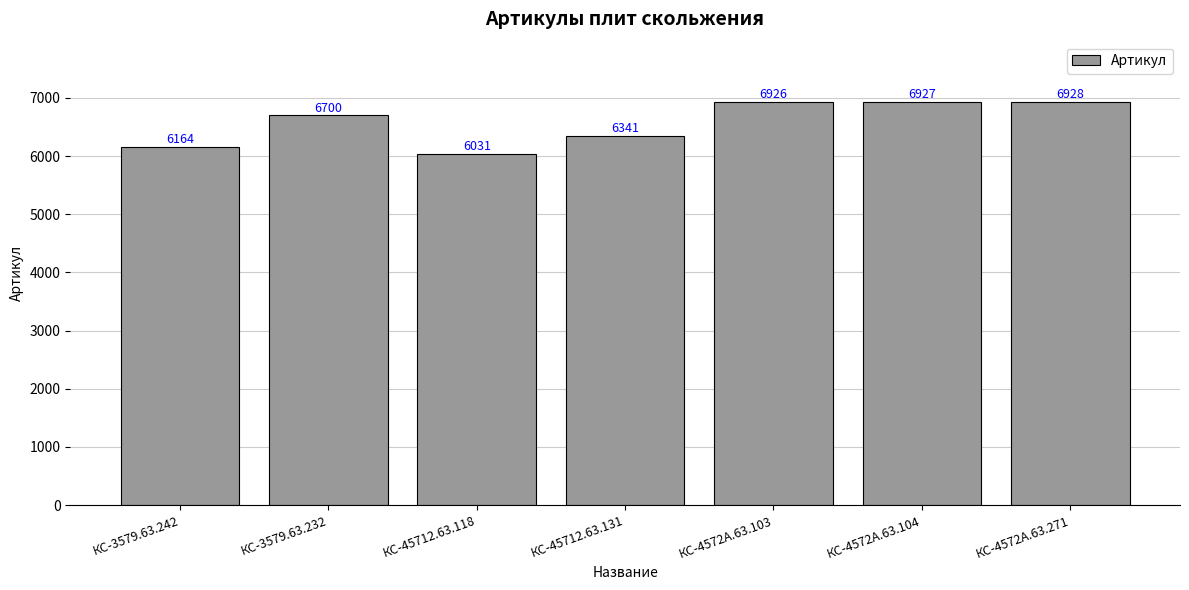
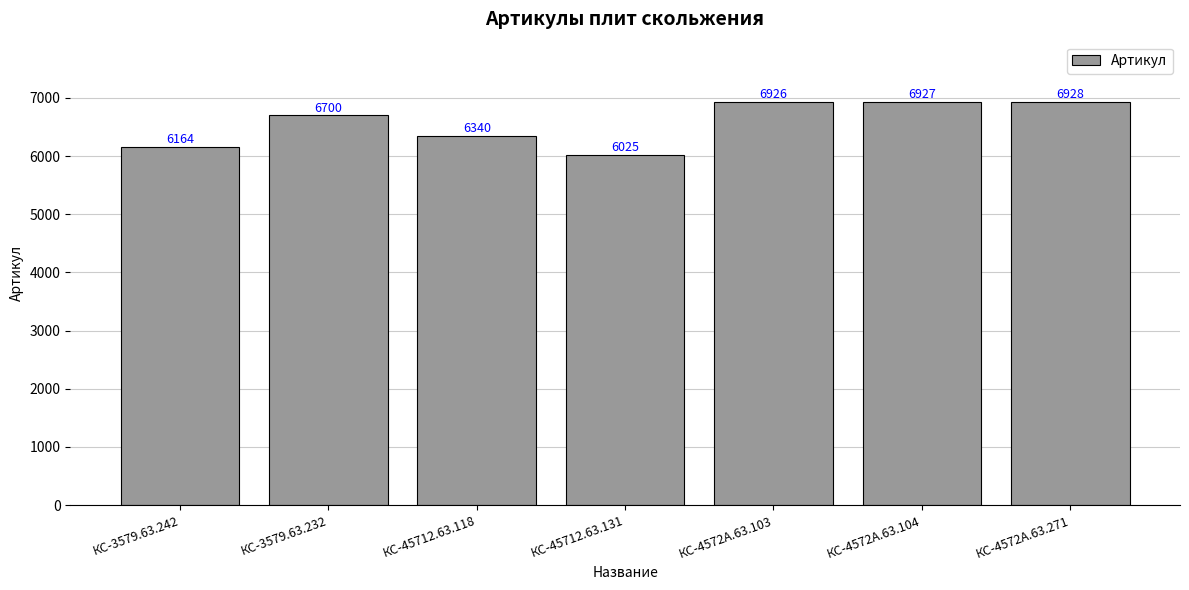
  {
    "КС-3579.63.242": 6164,
    "КС-3579.63.232": 6700,
-   "КС-45712.63.118": 6031,
-   "КС-45712.63.131": 6341,
+   "КС-45712.63.118": 6340,
+   "КС-45712.63.131": 6025,
    "КС-4572А.63.103": 6926,
    "КС-4572А.63.104": 6927,
    "КС-4572А.63.271": 6928
  }
